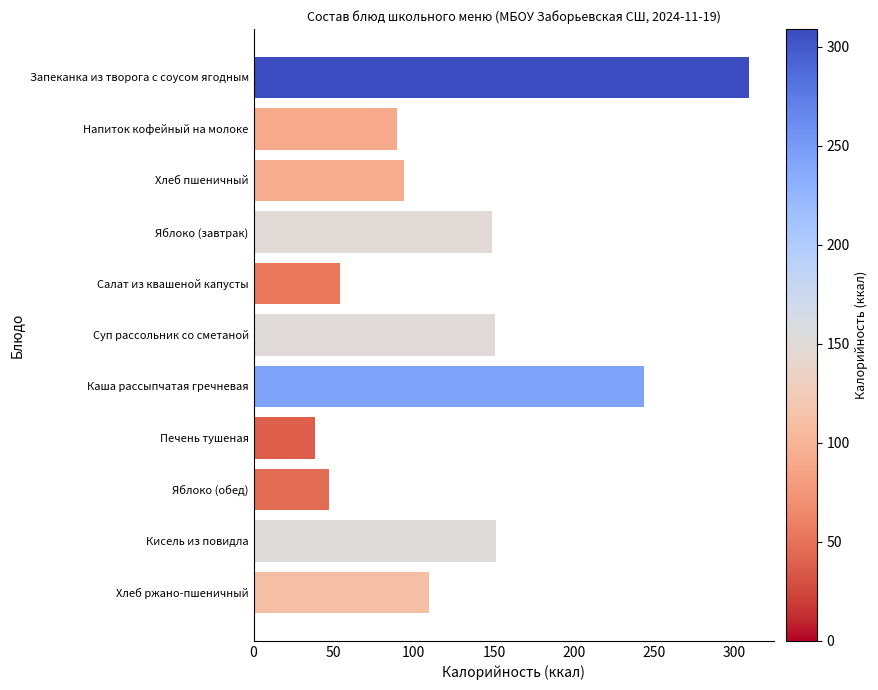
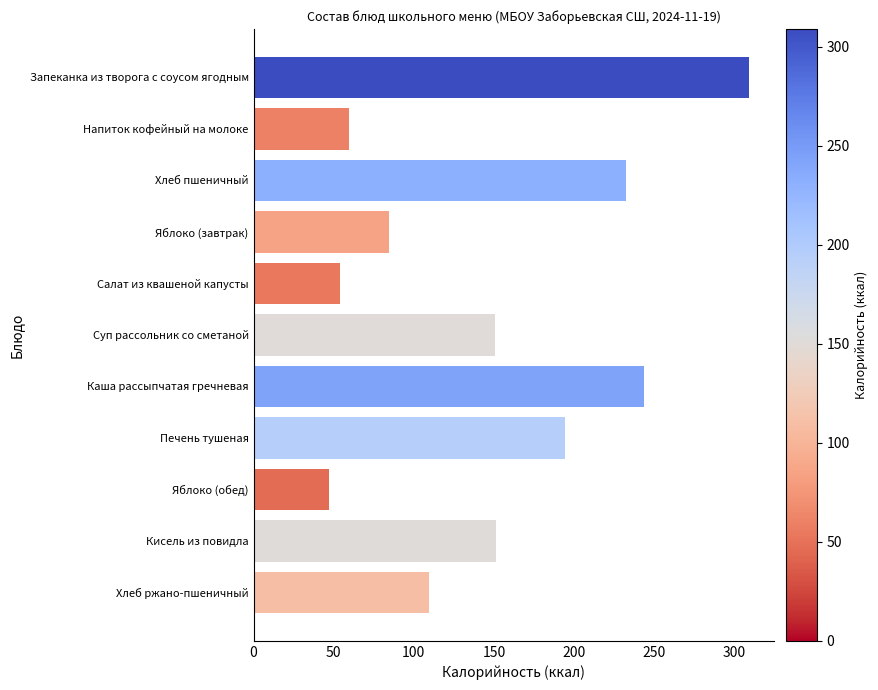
  {
    "Запеканка из творога с соусом ягодным": 309,
-   "Напиток кофейный на молоке": 89,
-   "Хлеб пшеничный": 94,
-   "Яблоко (завтрак)": 149,
+   "Напиток кофейный на молоке": 60,
+   "Хлеб пшеничный": 232,
+   "Яблоко (завтрак)": 85,
    "Салат из квашеной капусты": 54,
    "Суп рассольник со сметаной": 151,
    "Каша рассыпчатая гречневая": 244,
-   "Печень тушеная": 38,
+   "Печень тушеная": 195,
    "Яблоко (обед)": 47,
    "Кисель из повидла": 152,
    "Хлеб ржано-пшеничный": 109
  }
